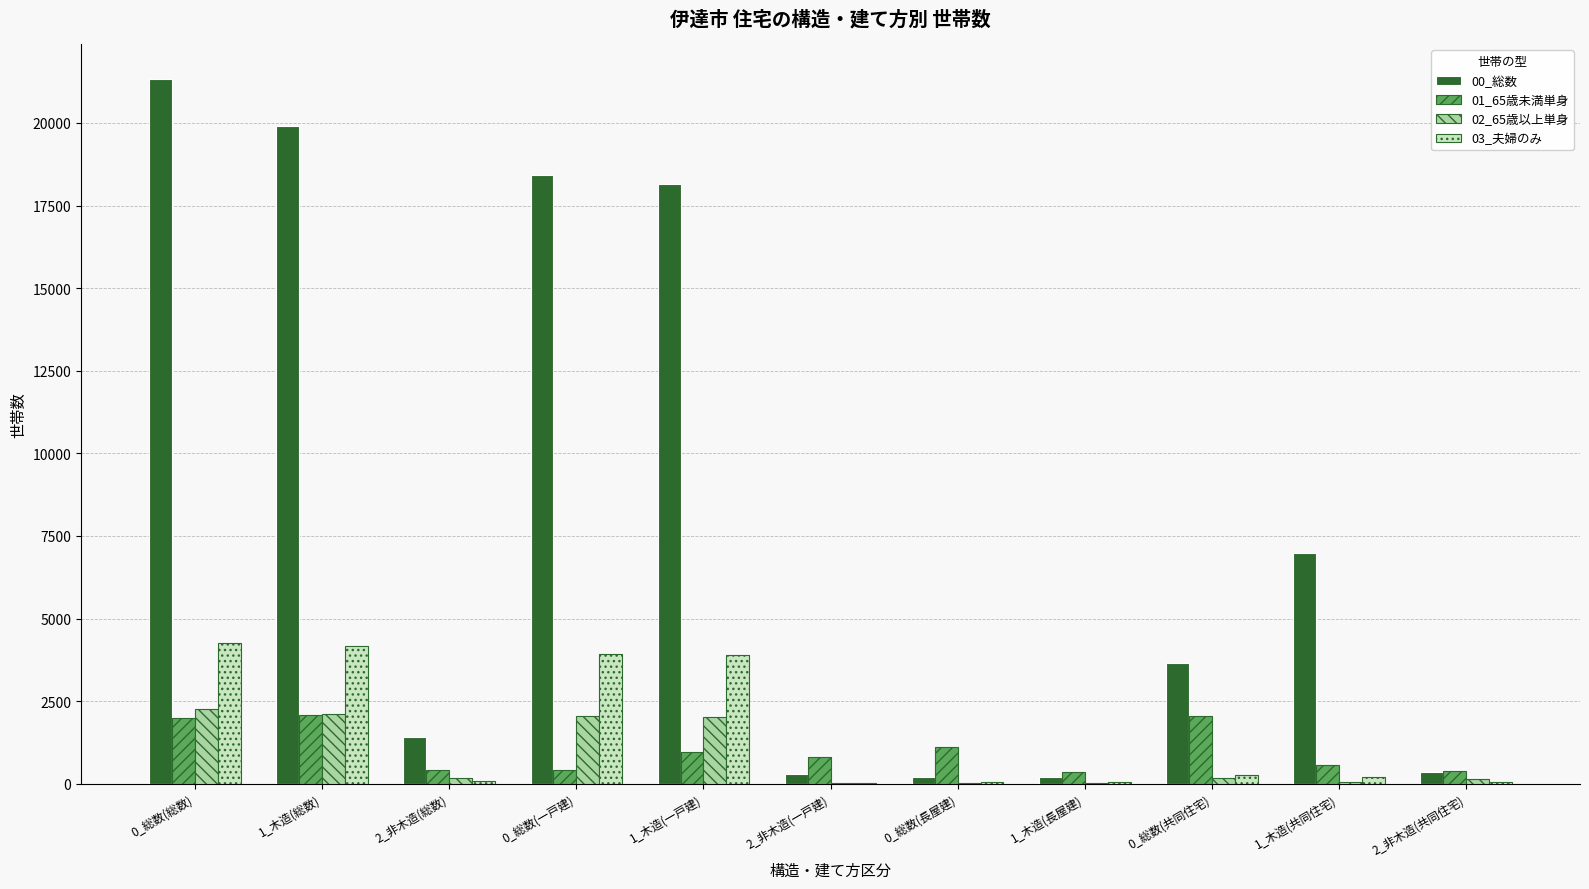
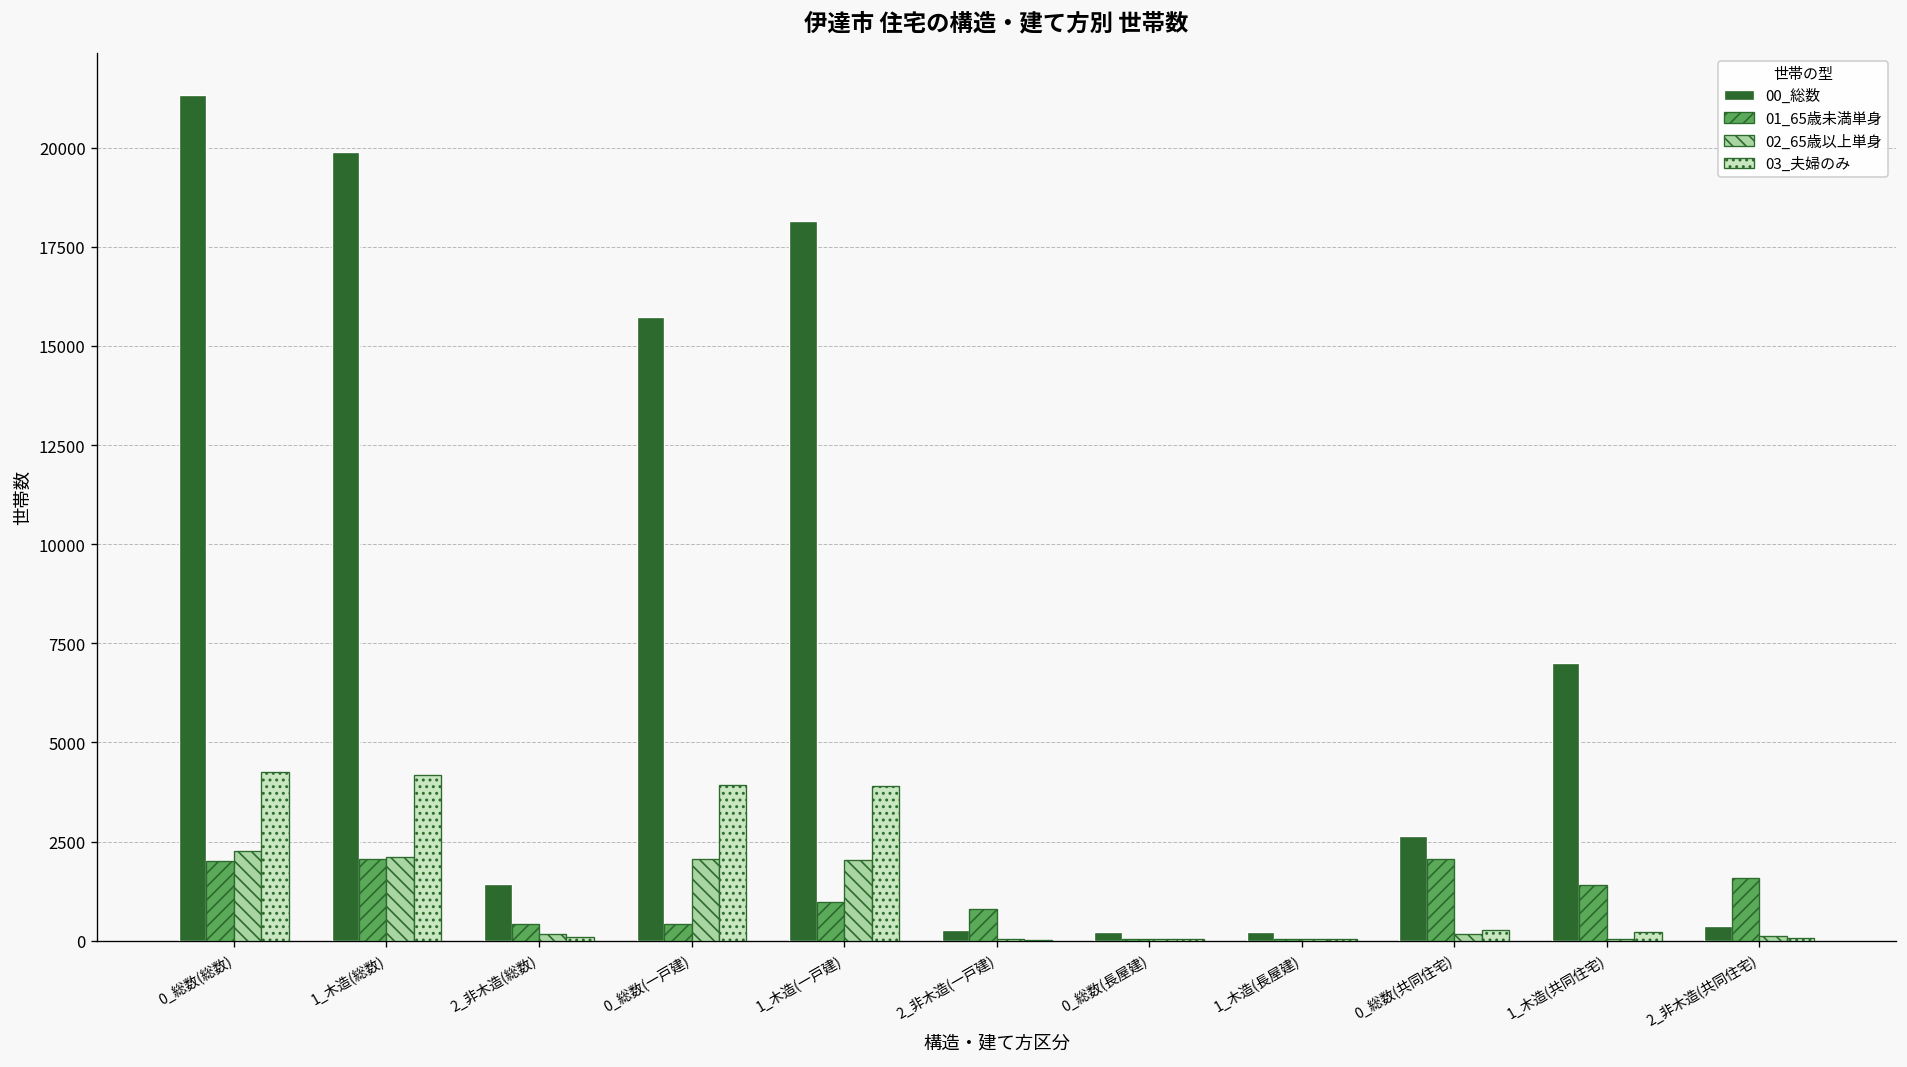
  {
    "00_総数": {
      "0_総数(総数)": 21300,
      "1_木造(総数)": 19900,
      "2_非木造(総数)": 1400,
-     "0_総数(一戸建)": 18400,
+     "0_総数(一戸建)": 15700,
      "1_木造(一戸建)": 18200,
      "2_非木造(一戸建)": 300,
      "0_総数(長屋建)": 200,
      "1_木造(長屋建)": 200,
-     "0_総数(共同住宅)": 3600,
+     "0_総数(共同住宅)": 2600,
      "1_木造(共同住宅)": 7000,
      "2_非木造(共同住宅)": 400
    },
    "01_65歳未満単身": {
      "0_総数(総数)": 2000,
      "1_木造(総数)": 2100,
      "2_非木造(総数)": 400,
      "0_総数(一戸建)": 400,
      "1_木造(一戸建)": 1000,
      "2_非木造(一戸建)": 800,
-     "0_総数(長屋建)": 1100,
-     "1_木造(長屋建)": 300,
+     "0_総数(長屋建)": 0,
+     "1_木造(長屋建)": 0,
      "0_総数(共同住宅)": 2100,
-     "1_木造(共同住宅)": 600,
-     "2_非木造(共同住宅)": 400
+     "1_木造(共同住宅)": 1400,
+     "2_非木造(共同住宅)": 1600
    }
  }
